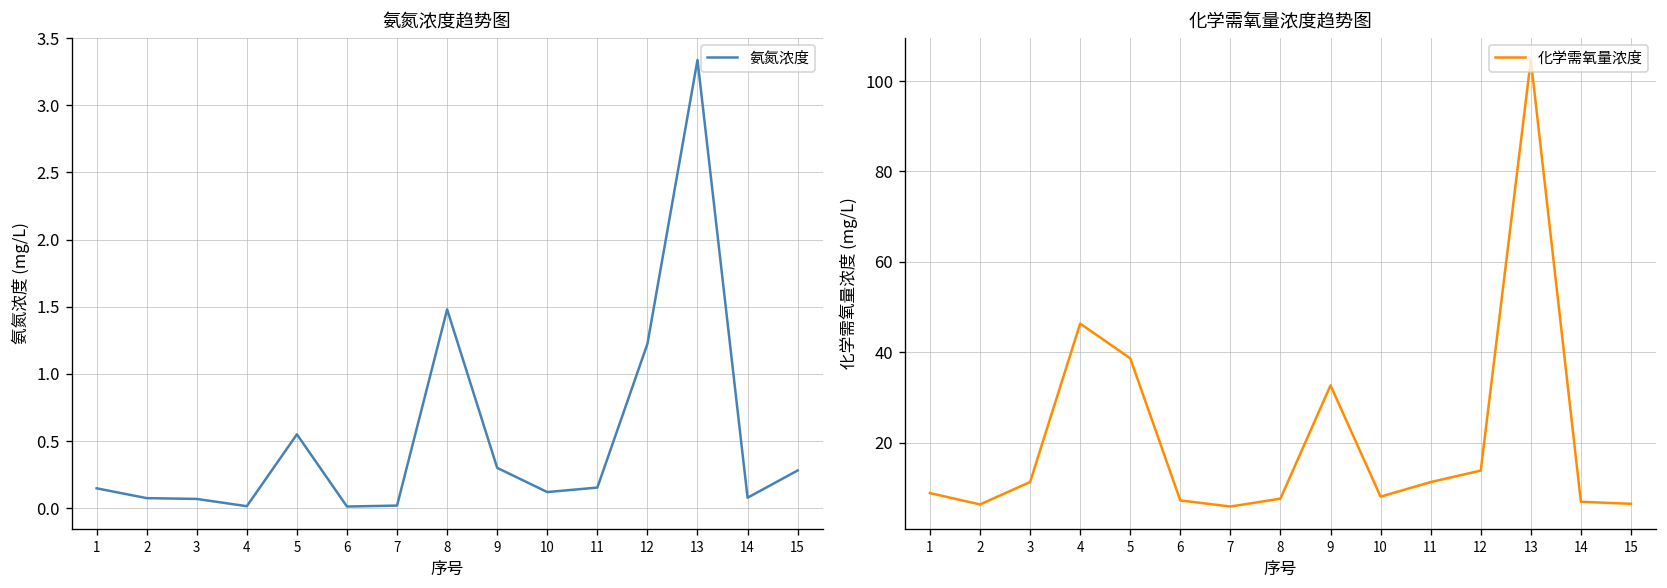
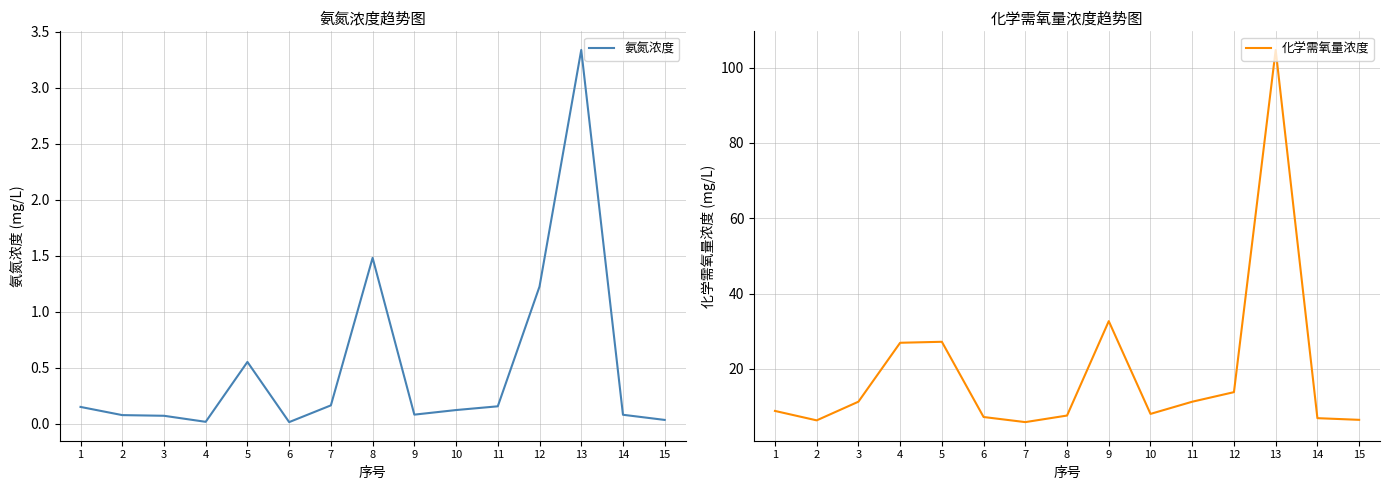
  {
    "氨氮浓度趋势图": {
      "1": 0.15,
      "2": 0.08,
      "3": 0.07,
      "4": 0.02,
      "5": 0.55,
      "6": 0.01,
-     "7": 0.02,
+     "7": 0.16,
      "8": 1.48,
-     "9": 0.30,
+     "9": 0.08,
      "10": 0.12,
      "11": 0.15,
      "12": 1.22,
      "13": 3.34,
      "14": 0.08,
-     "15": 0.28
+     "15": 0.03
    },
    "化学需氧量浓度趋势图": {
      "1": 9,
      "2": 6,
      "3": 11,
-     "4": 46,
-     "5": 39,
+     "4": 27,
+     "5": 27,
      "6": 7,
      "7": 6,
      "8": 8,
      "9": 33,
      "10": 8,
      "11": 11,
      "12": 14,
      "14": 7,
      "15": 6
    }
  }
